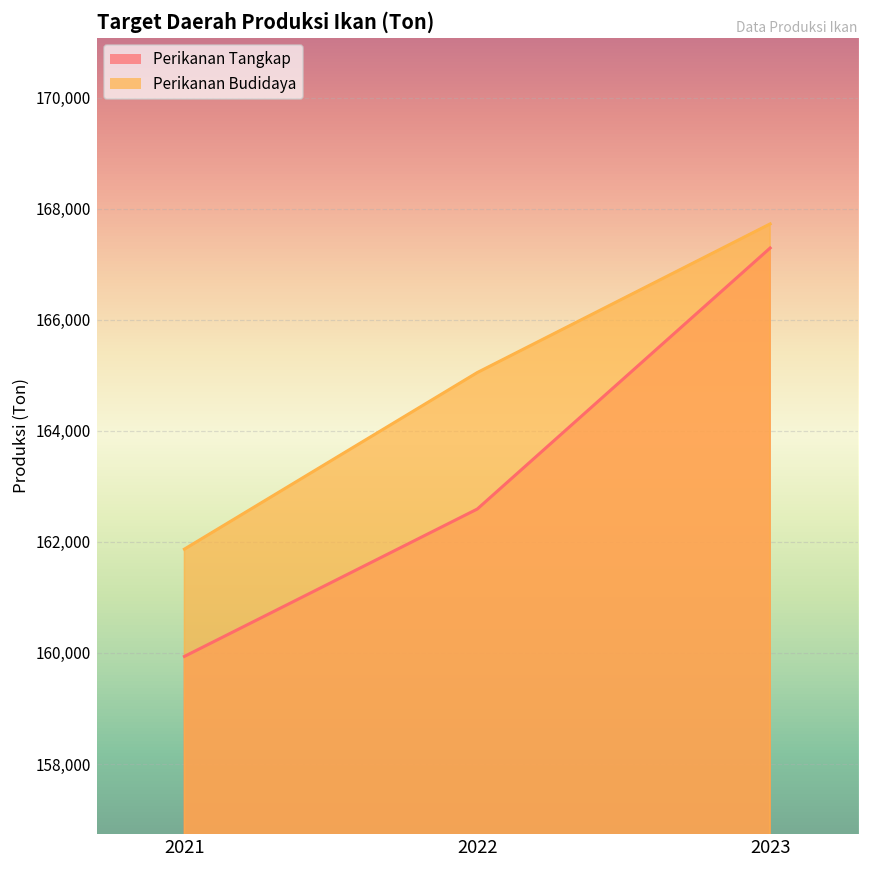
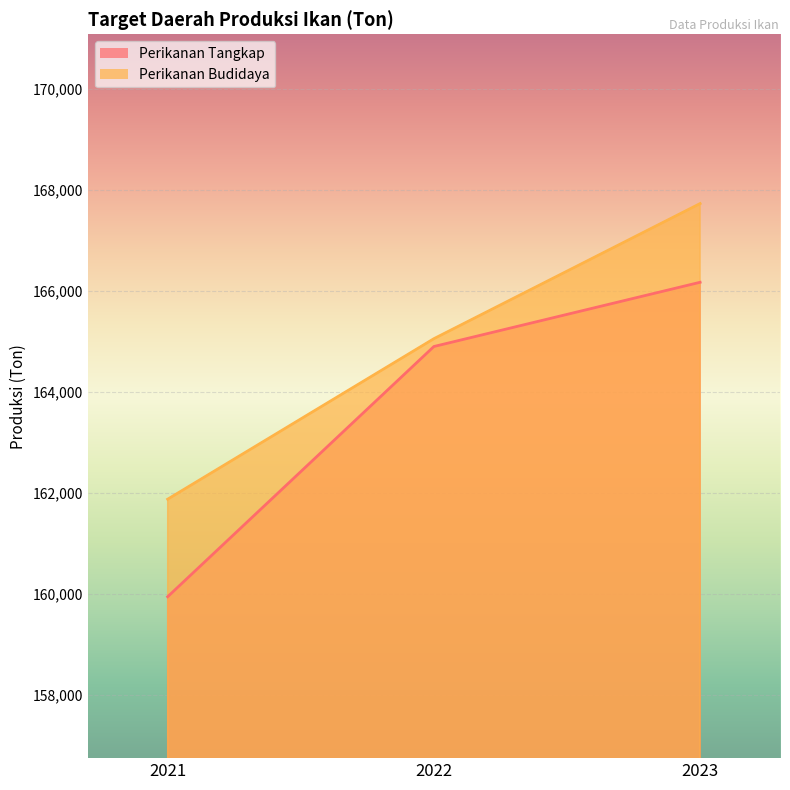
  {
    "Perikanan Tangkap": {
      "2021": "159,900",
-     "2022": "162,600",
-     "2023": "167,300"
+     "2022": "164,900",
+     "2023": "166,200"
    },
    "Perikanan Budidaya": {
      "2021": "161,900",
      "2022": "165,100",
      "2023": "167,700"
    }
  }
